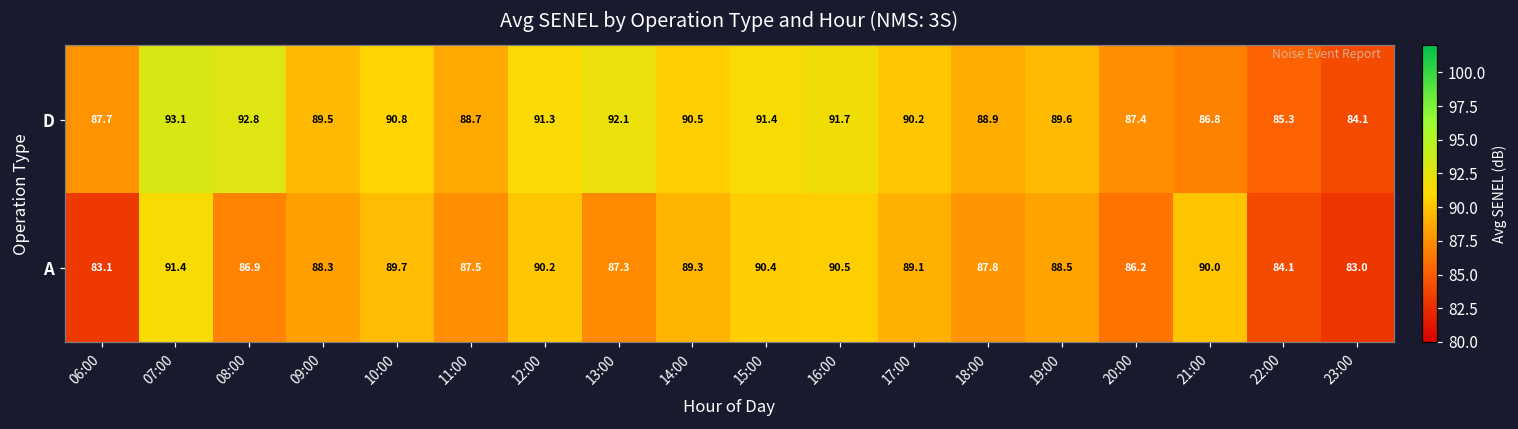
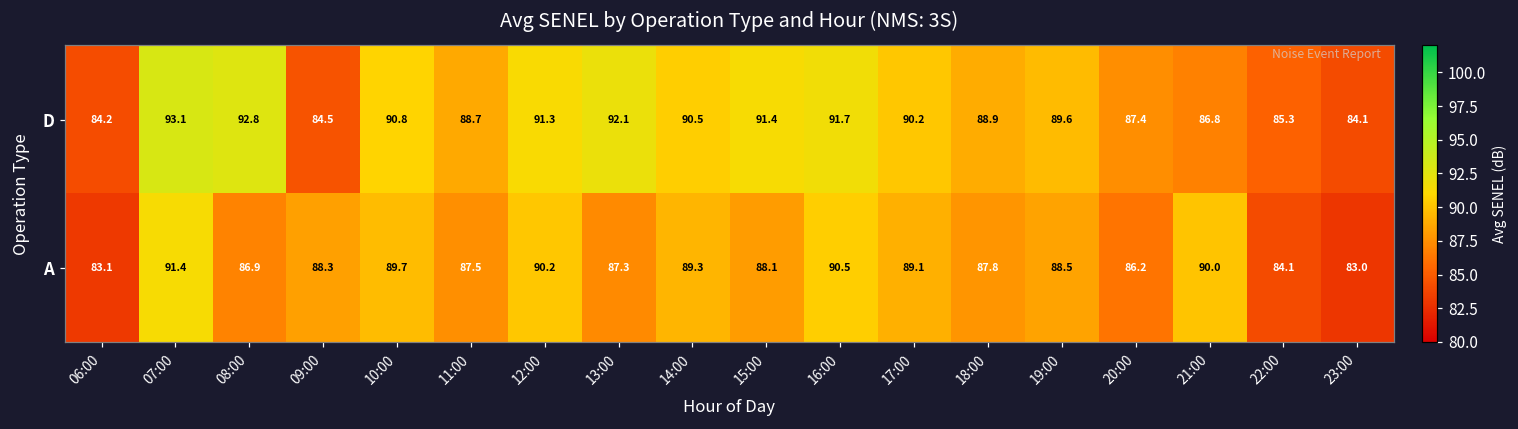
  {
    "D": {
-     "06:00": 87.7,
+     "06:00": 84.2,
      "07:00": 93.1,
      "08:00": 92.8,
-     "09:00": 89.5,
+     "09:00": 84.5,
      "10:00": 90.8,
      "11:00": 88.7,
      "12:00": 91.3,
      "13:00": 92.1,
      "14:00": 90.5,
      "15:00": 91.4,
      "16:00": 91.7,
      "17:00": 90.2,
      "18:00": 88.9,
      "19:00": 89.6,
      "20:00": 87.4,
      "21:00": 86.8,
      "22:00": 85.3
    },
    "A": {
      "06:00": 83.1,
      "07:00": 91.4,
      "08:00": 86.9,
      "09:00": 88.3,
      "10:00": 89.7,
      "11:00": 87.5,
      "12:00": 90.2,
      "13:00": 87.3,
      "14:00": 89.3,
-     "15:00": 90.4,
+     "15:00": 88.1,
      "16:00": 90.5,
      "17:00": 89.1,
      "18:00": 87.8,
      "19:00": 88.5,
      "20:00": 86.2,
      "21:00": 90.0,
      "22:00": 84.1,
      "23:00": 83.0
    }
  }
